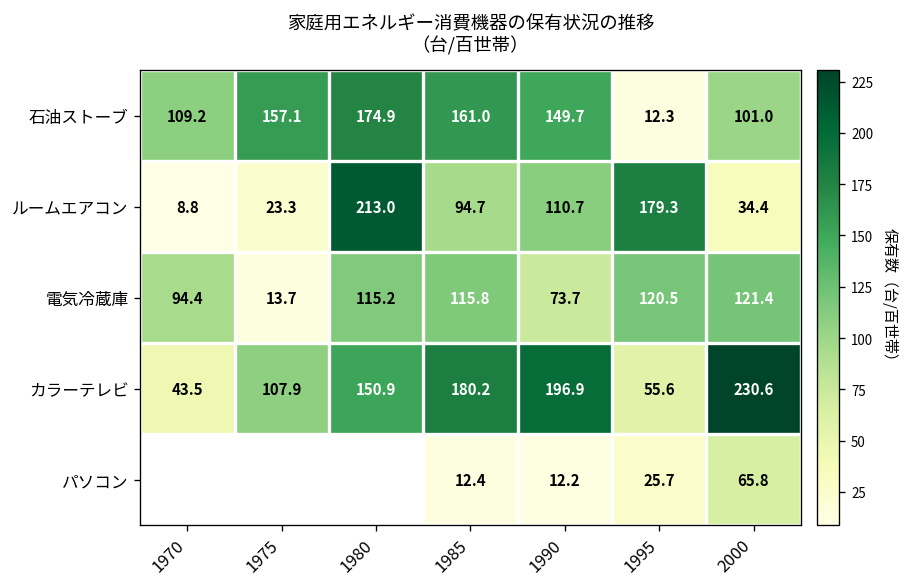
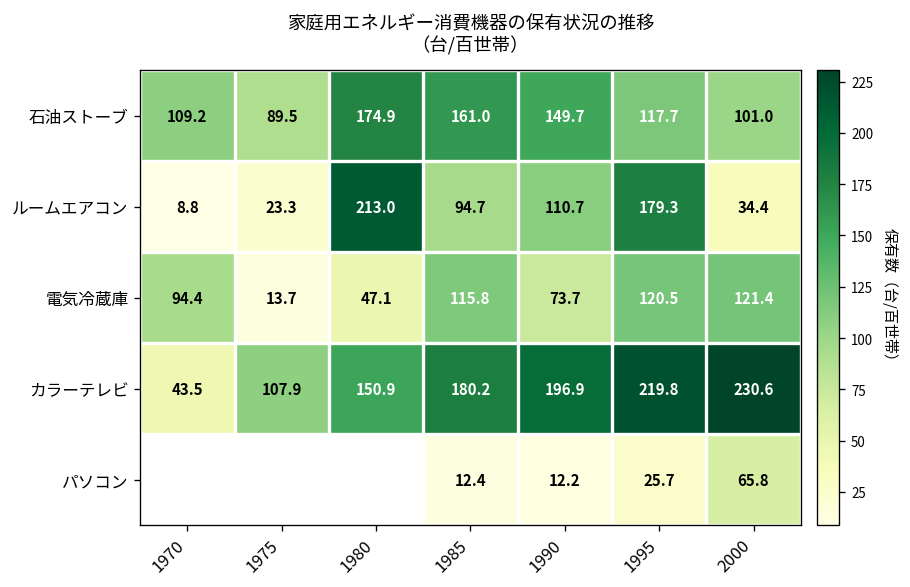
  {
    "石油ストーブ": {
      "1970": 109.2,
-     "1975": 157.1,
+     "1975": 89.5,
      "1980": 174.9,
      "1985": 161.0,
      "1990": 149.7,
-     "1995": 12.3,
+     "1995": 117.7,
      "2000": 101.0
    },
    "ルームエアコン": {
      "1970": 8.8,
      "1975": 23.3,
      "1980": 213.0,
      "1985": 94.7,
      "1990": 110.7,
      "1995": 179.3,
      "2000": 34.4
    },
    "電気冷蔵庫": {
      "1970": 94.4,
      "1975": 13.7,
-     "1980": 115.2,
+     "1980": 47.1,
      "1985": 115.8,
      "1990": 73.7,
      "1995": 120.5,
      "2000": 121.4
    },
    "カラーテレビ": {
      "1970": 43.5,
      "1975": 107.9,
      "1980": 150.9,
      "1985": 180.2,
      "1990": 196.9,
-     "1995": 55.6,
+     "1995": 219.8,
      "2000": 230.6
    },
    "パソコン": {
      "1985": 12.4,
      "1990": 12.2,
      "1995": 25.7,
      "2000": 65.8
    }
  }
